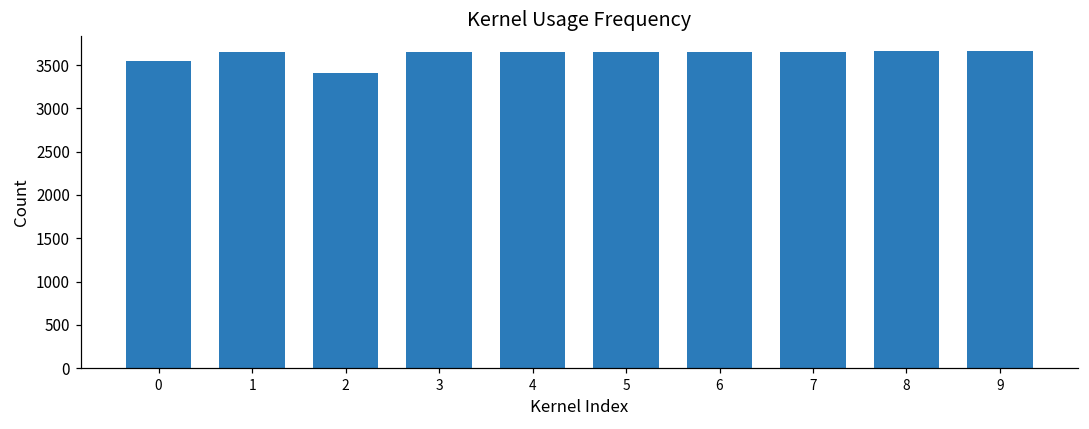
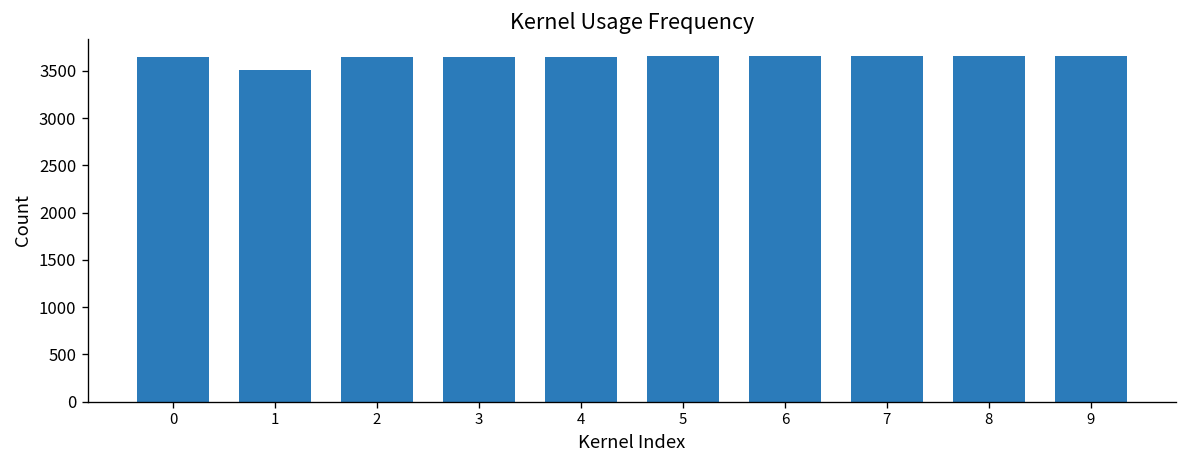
  {
-   "0": 3500,
-   "1": 3600,
-   "2": 3400,
+   "0": 3600,
+   "1": 3500,
+   "2": 3700,
    "3": 3700,
    "4": 3700,
    "5": 3700,
    "6": 3700,
    "7": 3700,
    "8": 3700,
    "9": 3700
  }
